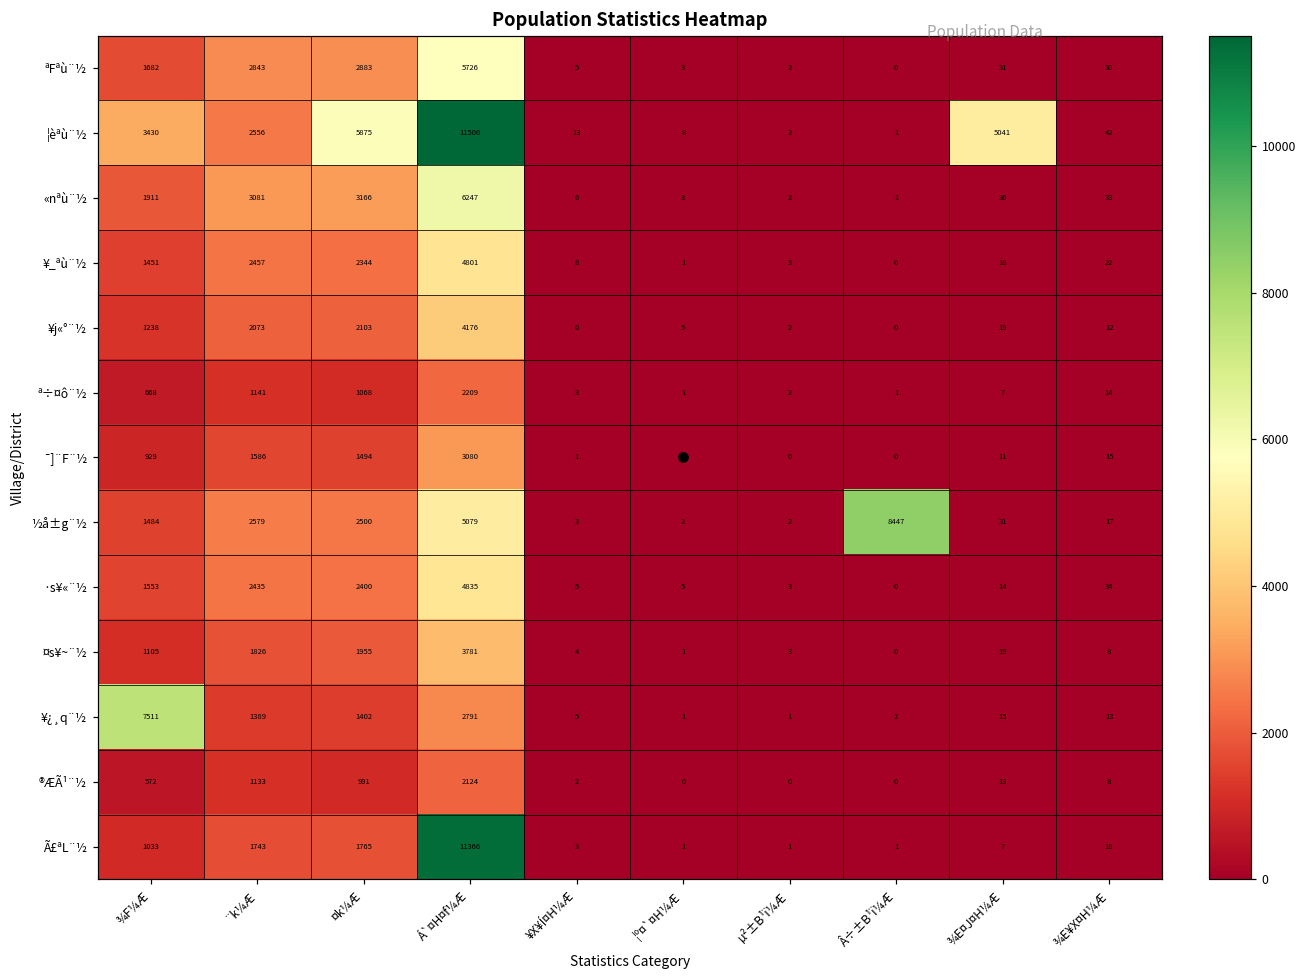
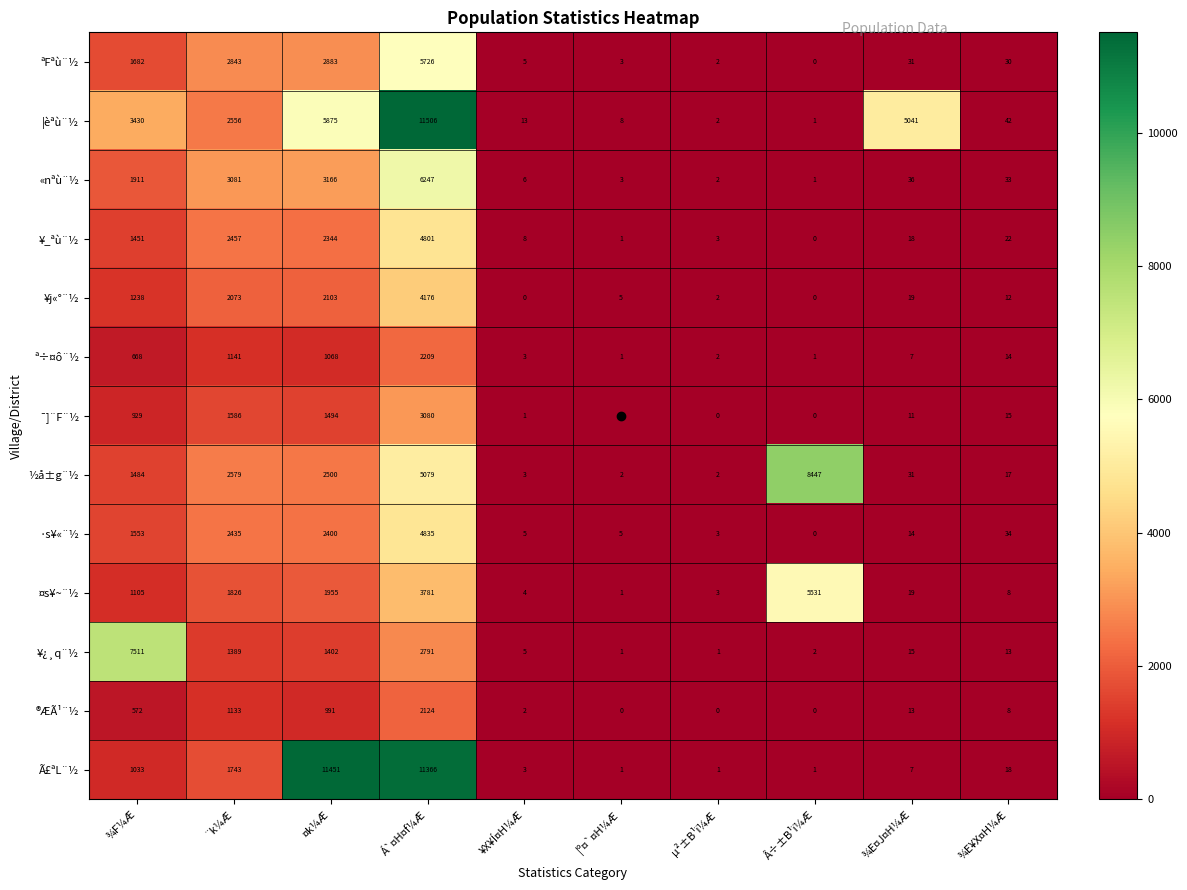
  {
    "ªFªù¨½": {
      "¾F¼Æ": 1682,
      "¨k¼Æ": 2843,
      "¤k¼Æ": 2883,
      "Á`¤H¤f¼Æ": 5726,
      "¥X¥Í¤H¼Æ": 5,
      "¦º¤`¤H¼Æ": 3,
      "µ²±B¹ï¼Æ": 2,
      "Â÷±B¹ï¼Æ": 0,
      "¾E¤J¤H¼Æ": 31,
      "¾E¥X¤H¼Æ": 30
    },
    "¦èªù¨½": {
      "¾F¼Æ": 3430,
      "¨k¼Æ": 2556,
      "¤k¼Æ": 5875,
      "Á`¤H¤f¼Æ": 11506,
      "¥X¥Í¤H¼Æ": 13,
      "¦º¤`¤H¼Æ": 8,
      "µ²±B¹ï¼Æ": 2,
      "Â÷±B¹ï¼Æ": 1,
      "¾E¤J¤H¼Æ": 5041,
      "¾E¥X¤H¼Æ": 42
    },
    "«nªù¨½": {
      "¾F¼Æ": 1911,
      "¨k¼Æ": 3081,
      "¤k¼Æ": 3166,
      "Á`¤H¤f¼Æ": 6247,
      "¥X¥Í¤H¼Æ": 6,
      "¦º¤`¤H¼Æ": 3,
      "µ²±B¹ï¼Æ": 2,
      "Â÷±B¹ï¼Æ": 1,
      "¾E¤J¤H¼Æ": 36,
      "¾E¥X¤H¼Æ": 33
    },
    "¥_ªù¨½": {
      "¾F¼Æ": 1451,
      "¨k¼Æ": 2457,
      "¤k¼Æ": 2344,
      "Á`¤H¤f¼Æ": 4801,
      "¥X¥Í¤H¼Æ": 8,
      "¦º¤`¤H¼Æ": 1,
      "µ²±B¹ï¼Æ": 3,
      "Â÷±B¹ï¼Æ": 0,
      "¾E¤J¤H¼Æ": 18,
      "¾E¥X¤H¼Æ": 22
    },
    "¥j«°¨½": {
      "¾F¼Æ": 1238,
      "¨k¼Æ": 2073,
      "¤k¼Æ": 2103,
      "Á`¤H¤f¼Æ": 4176,
      "¥X¥Í¤H¼Æ": 0,
      "¦º¤`¤H¼Æ": 5,
      "µ²±B¹ï¼Æ": 2,
      "Â÷±B¹ï¼Æ": 0,
      "¾E¤J¤H¼Æ": 19,
      "¾E¥X¤H¼Æ": 12
    },
    "ª÷¤ô¨½": {
      "¾F¼Æ": 668,
      "¨k¼Æ": 1141,
      "¤k¼Æ": 1068,
      "Á`¤H¤f¼Æ": 2209,
      "¥X¥Í¤H¼Æ": 3,
      "¦º¤`¤H¼Æ": 1,
      "µ²±B¹ï¼Æ": 2,
      "Â÷±B¹ï¼Æ": 1,
      "¾E¤J¤H¼Æ": 7,
      "¾E¥X¤H¼Æ": 14
    },
    "¯]¨F¨½": {
      "¾F¼Æ": 929,
      "¨k¼Æ": 1586,
      "¤k¼Æ": 1494,
      "Á`¤H¤f¼Æ": 3080,
      "¥X¥Í¤H¼Æ": 1,
      "µ²±B¹ï¼Æ": 0,
      "Â÷±B¹ï¼Æ": 0,
      "¾E¤J¤H¼Æ": 11,
      "¾E¥X¤H¼Æ": 15
    },
    "½å±g¨½": {
      "¾F¼Æ": 1484,
      "¨k¼Æ": 2579,
      "¤k¼Æ": 2500,
      "Á`¤H¤f¼Æ": 5079,
      "¥X¥Í¤H¼Æ": 3,
      "¦º¤`¤H¼Æ": 2,
      "µ²±B¹ï¼Æ": 2,
      "Â÷±B¹ï¼Æ": 8447,
      "¾E¤J¤H¼Æ": 31,
      "¾E¥X¤H¼Æ": 17
    },
    "·s¥«¨½": {
      "¾F¼Æ": 1553,
      "¨k¼Æ": 2435,
      "¤k¼Æ": 2400,
      "Á`¤H¤f¼Æ": 4835,
      "¥X¥Í¤H¼Æ": 5,
      "¦º¤`¤H¼Æ": 5,
      "µ²±B¹ï¼Æ": 3,
      "Â÷±B¹ï¼Æ": 0,
      "¾E¤J¤H¼Æ": 14,
      "¾E¥X¤H¼Æ": 34
    },
    "¤s¥~¨½": {
      "¾F¼Æ": 1105,
      "¨k¼Æ": 1826,
      "¤k¼Æ": 1955,
      "Á`¤H¤f¼Æ": 3781,
      "¥X¥Í¤H¼Æ": 4,
      "¦º¤`¤H¼Æ": 1,
      "µ²±B¹ï¼Æ": 3,
-     "Â÷±B¹ï¼Æ": 0,
+     "Â÷±B¹ï¼Æ": 5531,
      "¾E¤J¤H¼Æ": 19,
      "¾E¥X¤H¼Æ": 8
    },
    "¥¿¸q¨½": {
      "¾F¼Æ": 7511,
      "¨k¼Æ": 1389,
      "¤k¼Æ": 1402,
      "Á`¤H¤f¼Æ": 2791,
      "¥X¥Í¤H¼Æ": 5,
      "¦º¤`¤H¼Æ": 1,
      "µ²±B¹ï¼Æ": 1,
      "Â÷±B¹ï¼Æ": 2,
      "¾E¤J¤H¼Æ": 15,
      "¾E¥X¤H¼Æ": 13
    },
    "®ÆÃ¹¨½": {
      "¾F¼Æ": 572,
      "¨k¼Æ": 1133,
      "¤k¼Æ": 991,
      "Á`¤H¤f¼Æ": 2124,
      "¥X¥Í¤H¼Æ": 2,
      "¦º¤`¤H¼Æ": 0,
      "µ²±B¹ï¼Æ": 0,
      "Â÷±B¹ï¼Æ": 0,
      "¾E¤J¤H¼Æ": 13,
      "¾E¥X¤H¼Æ": 8
    },
    "Ã£ªL¨½": {
      "¾F¼Æ": 1033,
      "¨k¼Æ": 1743,
-     "¤k¼Æ": 1765,
+     "¤k¼Æ": 11451,
      "Á`¤H¤f¼Æ": 11366,
      "¥X¥Í¤H¼Æ": 3,
      "¦º¤`¤H¼Æ": 1,
      "µ²±B¹ï¼Æ": 1,
      "Â÷±B¹ï¼Æ": 1,
      "¾E¤J¤H¼Æ": 7,
      "¾E¥X¤H¼Æ": 18
    }
  }
